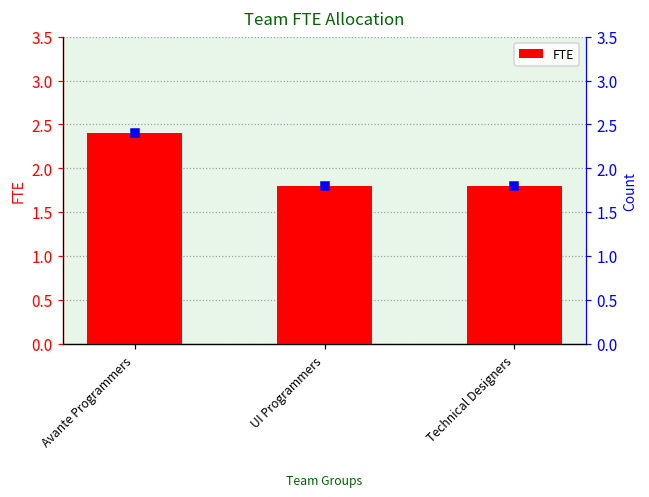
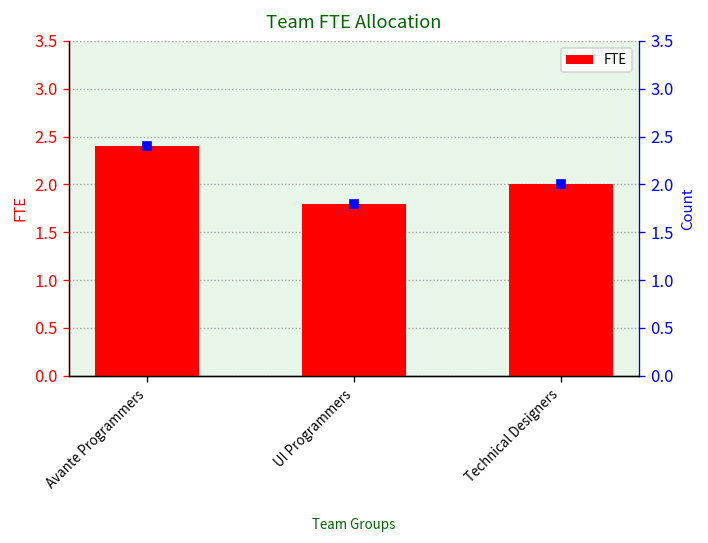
  {
    "FTE": {
      "Avante Programmers": 2.4,
      "UI Programmers": 1.8,
-     "Technical Designers": 1.8
+     "Technical Designers": 2.0
    }
  }
